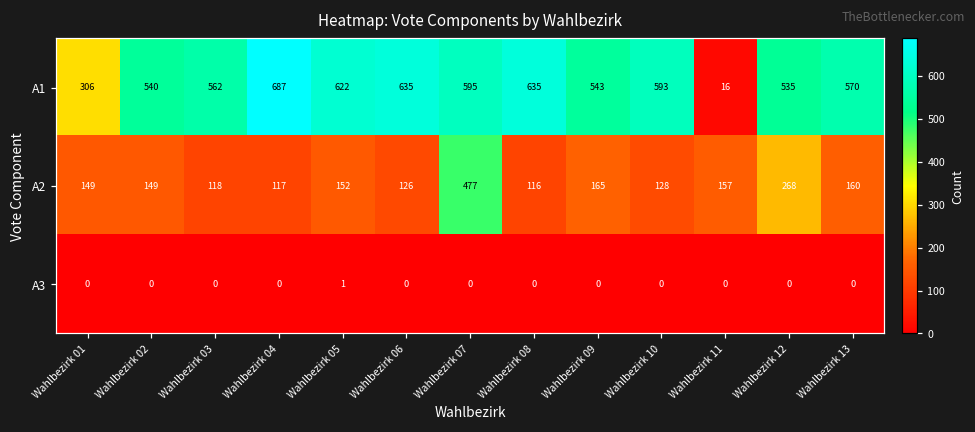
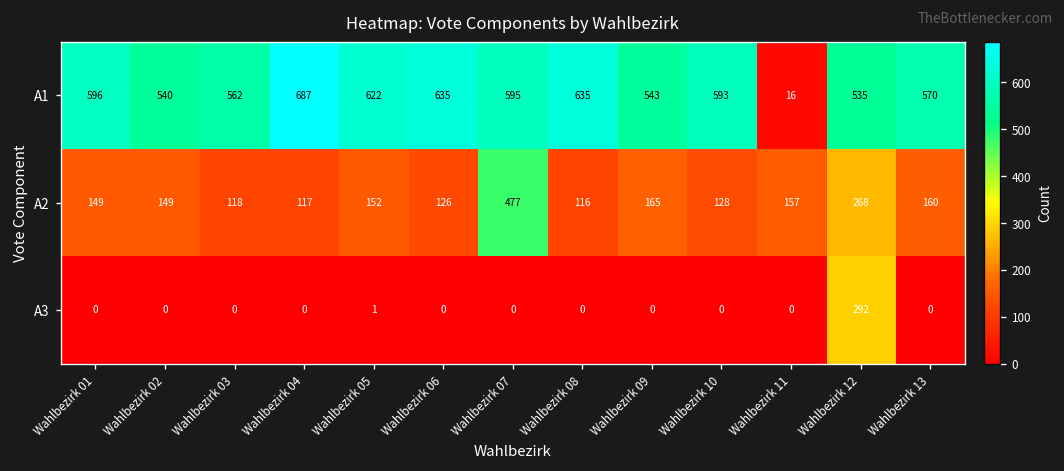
  {
    "A1": {
-     "Wahlbezirk 01": 306,
+     "Wahlbezirk 01": 596,
      "Wahlbezirk 02": 540,
      "Wahlbezirk 03": 562,
      "Wahlbezirk 04": 687,
      "Wahlbezirk 05": 622,
      "Wahlbezirk 06": 635,
      "Wahlbezirk 07": 595,
      "Wahlbezirk 08": 635,
      "Wahlbezirk 09": 543,
      "Wahlbezirk 10": 593,
      "Wahlbezirk 11": 16,
      "Wahlbezirk 12": 535,
      "Wahlbezirk 13": 570
    },
    "A2": {
      "Wahlbezirk 01": 149,
      "Wahlbezirk 02": 149,
      "Wahlbezirk 03": 118,
      "Wahlbezirk 04": 117,
      "Wahlbezirk 05": 152,
      "Wahlbezirk 06": 126,
      "Wahlbezirk 07": 477,
      "Wahlbezirk 08": 116,
      "Wahlbezirk 09": 165,
      "Wahlbezirk 10": 128,
      "Wahlbezirk 11": 157,
      "Wahlbezirk 12": 268,
      "Wahlbezirk 13": 160
    },
    "A3": {
      "Wahlbezirk 01": 0,
      "Wahlbezirk 02": 0,
      "Wahlbezirk 03": 0,
      "Wahlbezirk 04": 0,
      "Wahlbezirk 05": 1,
      "Wahlbezirk 06": 0,
      "Wahlbezirk 07": 0,
      "Wahlbezirk 08": 0,
      "Wahlbezirk 09": 0,
      "Wahlbezirk 10": 0,
      "Wahlbezirk 11": 0,
-     "Wahlbezirk 12": 0,
+     "Wahlbezirk 12": 292,
      "Wahlbezirk 13": 0
    }
  }
